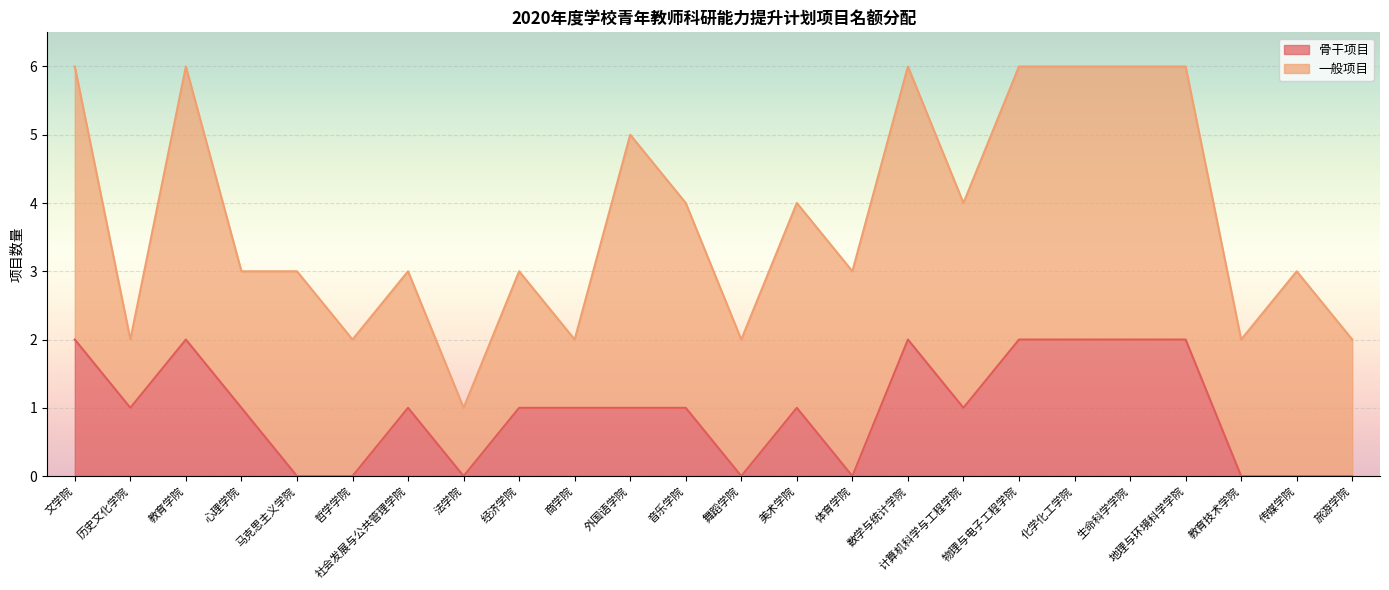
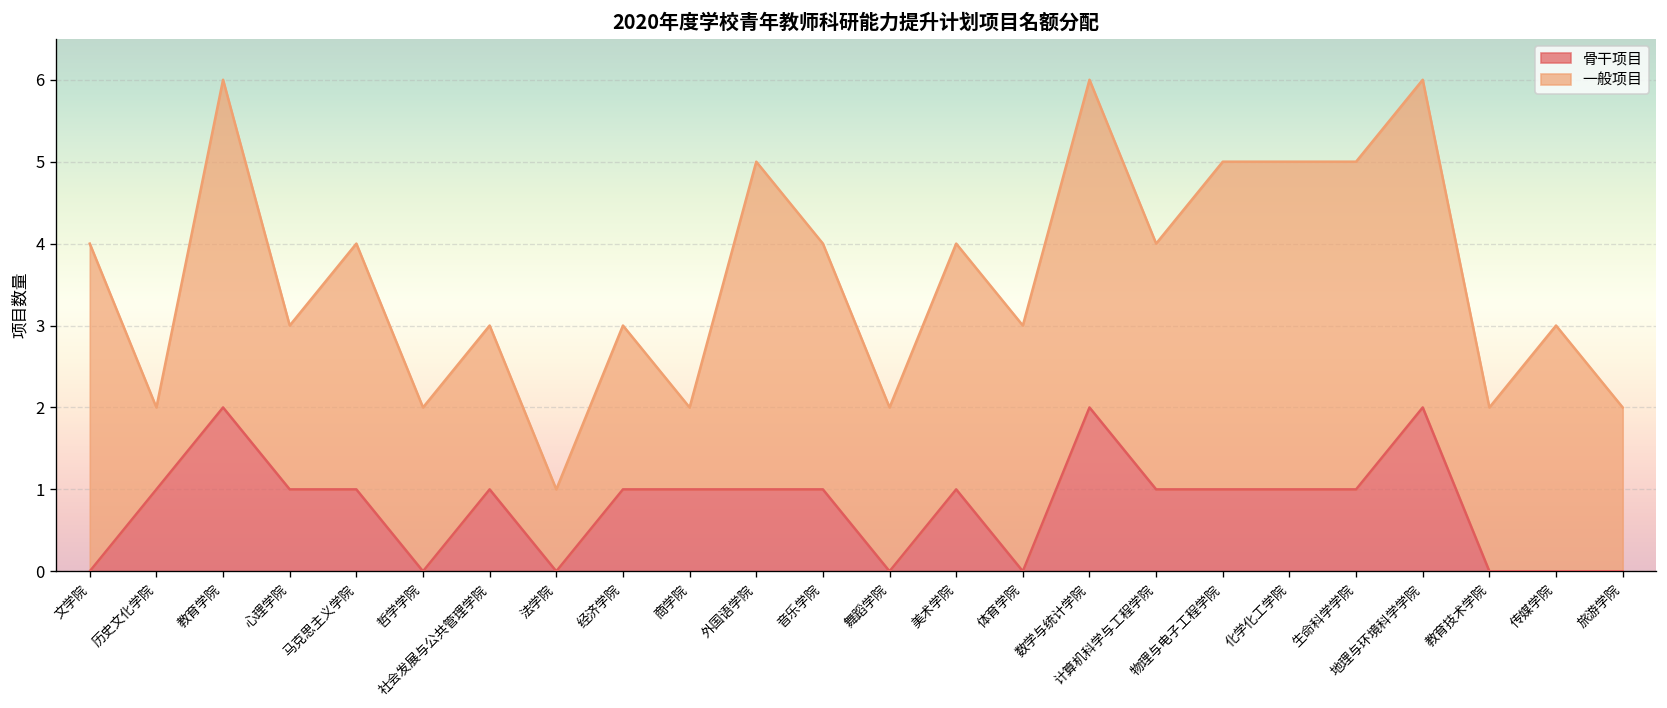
  {
    "骨干项目": {
-     "文学院": 2,
+     "文学院": 0,
      "历史文化学院": 1,
      "教育学院": 2,
      "心理学院": 1,
-     "马克思主义学院": 0,
+     "马克思主义学院": 1,
      "哲学学院": 0,
      "社会发展与公共管理学院": 1,
      "法学院": 0,
      "经济学院": 1,
      "商学院": 1,
      "外国语学院": 1,
      "音乐学院": 1,
      "舞蹈学院": 0,
      "美术学院": 1,
      "体育学院": 0,
      "数学与统计学院": 2,
      "计算机科学与工程学院": 1,
-     "物理与电子工程学院": 2,
-     "化学化工学院": 2,
-     "生命科学学院": 2,
+     "物理与电子工程学院": 1,
+     "化学化工学院": 1,
+     "生命科学学院": 1,
      "地理与环境科学学院": 2,
      "教育技术学院": 0,
      "传媒学院": 0,
      "旅游学院": 0
    },
    "一般项目": {
      "文学院": 4,
      "历史文化学院": 1,
      "教育学院": 4,
      "心理学院": 2,
      "马克思主义学院": 3,
      "哲学学院": 2,
      "社会发展与公共管理学院": 2,
      "法学院": 1,
      "经济学院": 2,
      "商学院": 1,
      "外国语学院": 4,
      "音乐学院": 3,
      "舞蹈学院": 2,
      "美术学院": 3,
      "体育学院": 3,
      "数学与统计学院": 4,
      "计算机科学与工程学院": 3,
      "物理与电子工程学院": 4,
      "化学化工学院": 4,
      "生命科学学院": 4,
      "地理与环境科学学院": 4,
      "教育技术学院": 2,
      "传媒学院": 3,
      "旅游学院": 2
    }
  }
